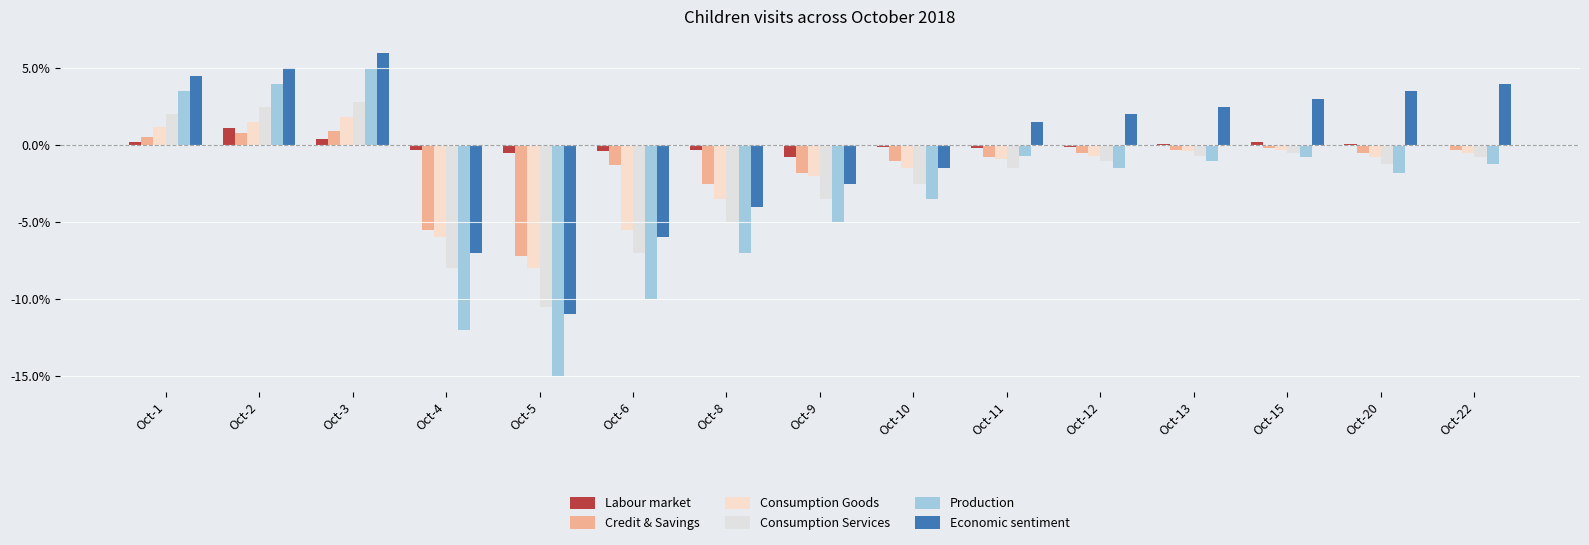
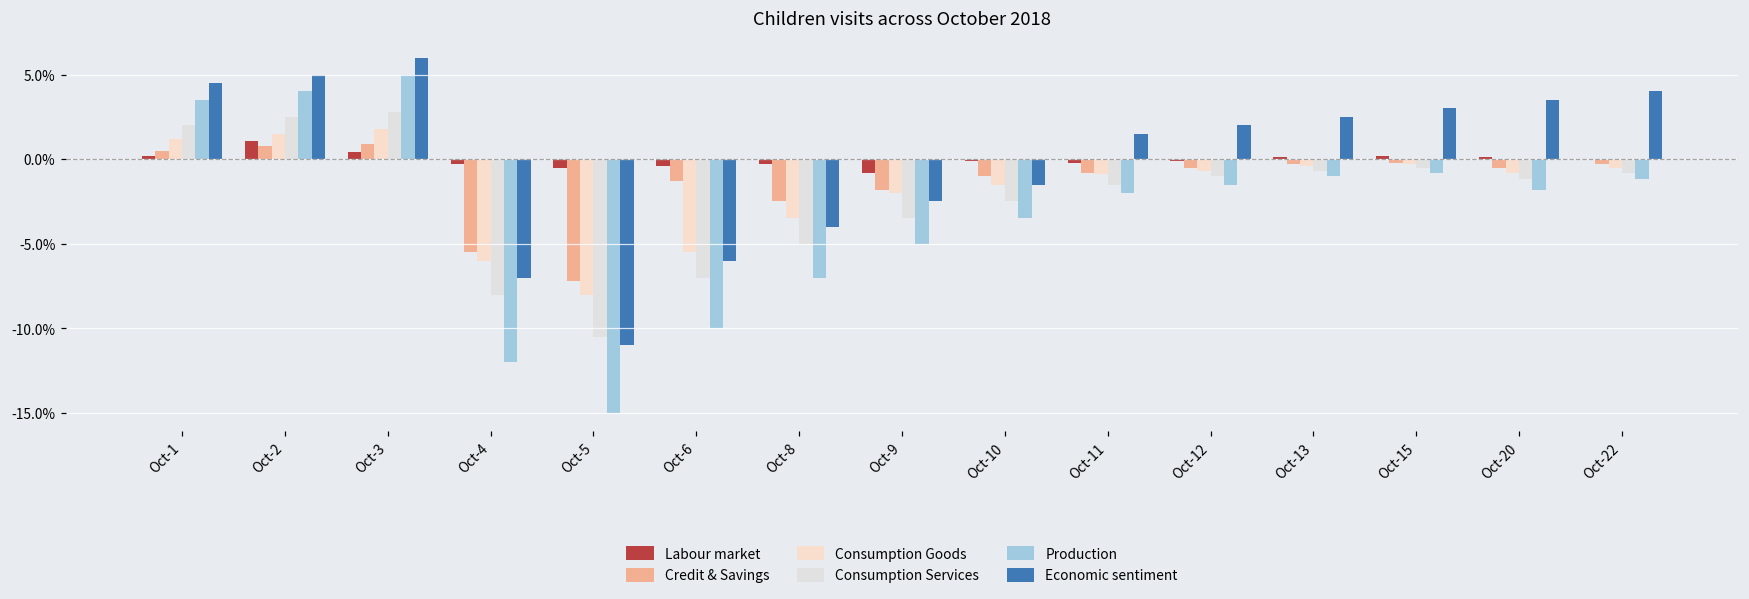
  {
    "Labour market": {
      "Oct-1": "0.2%",
      "Oct-2": "1.1%",
      "Oct-3": "0.4%",
      "Oct-4": "-0.3%",
      "Oct-5": "-0.5%",
      "Oct-6": "-0.4%",
      "Oct-8": "-0.3%",
      "Oct-9": "-0.8%",
      "Oct-11": "-0.2%",
      "Oct-15": "0.2%",
      "Oct-22": "0.0%"
    },
    "Credit & Savings": {
      "Oct-1": "0.5%",
      "Oct-2": "0.8%",
      "Oct-3": "0.9%",
      "Oct-4": "-5.5%",
      "Oct-5": "-7.2%",
      "Oct-6": "-1.3%",
      "Oct-8": "-2.5%",
      "Oct-9": "-1.8%",
      "Oct-10": "-1.0%",
      "Oct-11": "-0.8%",
      "Oct-12": "-0.5%",
      "Oct-13": "-0.3%",
      "Oct-15": "-0.2%",
      "Oct-20": "-0.5%",
      "Oct-22": "-0.3%"
    },
    "Production": {
      "Oct-1": "3.5%",
      "Oct-2": "4.0%",
      "Oct-3": "5.0%",
      "Oct-4": "-12.0%",
      "Oct-5": "-15.0%",
      "Oct-6": "-10.0%",
      "Oct-8": "-7.0%",
      "Oct-9": "-5.0%",
      "Oct-10": "-3.5%",
-     "Oct-11": "-0.7%",
+     "Oct-11": "-2.0%",
      "Oct-12": "-1.5%",
      "Oct-13": "-1.0%",
      "Oct-15": "-0.8%",
      "Oct-20": "-1.8%",
      "Oct-22": "-1.2%"
    },
    "Economic sentiment": {
      "Oct-1": "4.5%",
      "Oct-2": "5.0%",
      "Oct-3": "6.0%",
      "Oct-4": "-7.0%",
      "Oct-5": "-11.0%",
      "Oct-6": "-6.0%",
      "Oct-8": "-4.0%",
      "Oct-9": "-2.5%",
      "Oct-10": "-1.5%",
      "Oct-11": "1.5%",
      "Oct-12": "2.0%",
      "Oct-13": "2.5%",
      "Oct-15": "3.0%",
      "Oct-20": "3.5%",
      "Oct-22": "4.0%"
    }
  }
